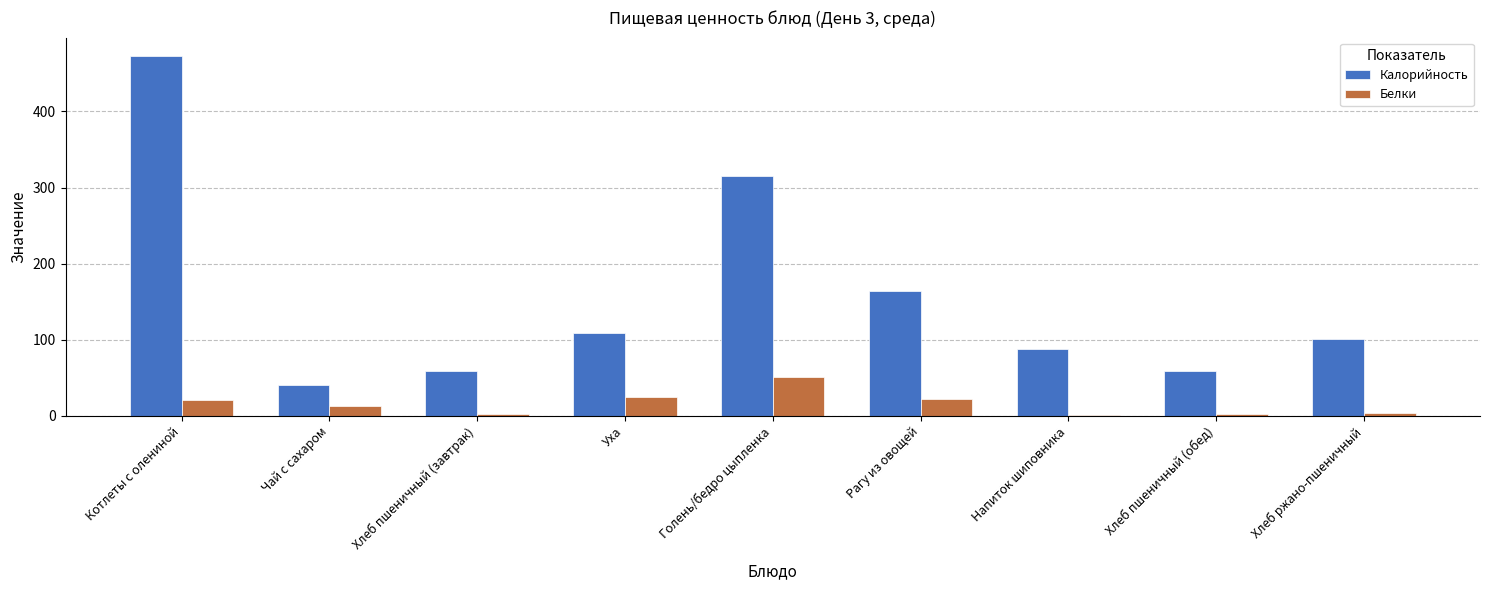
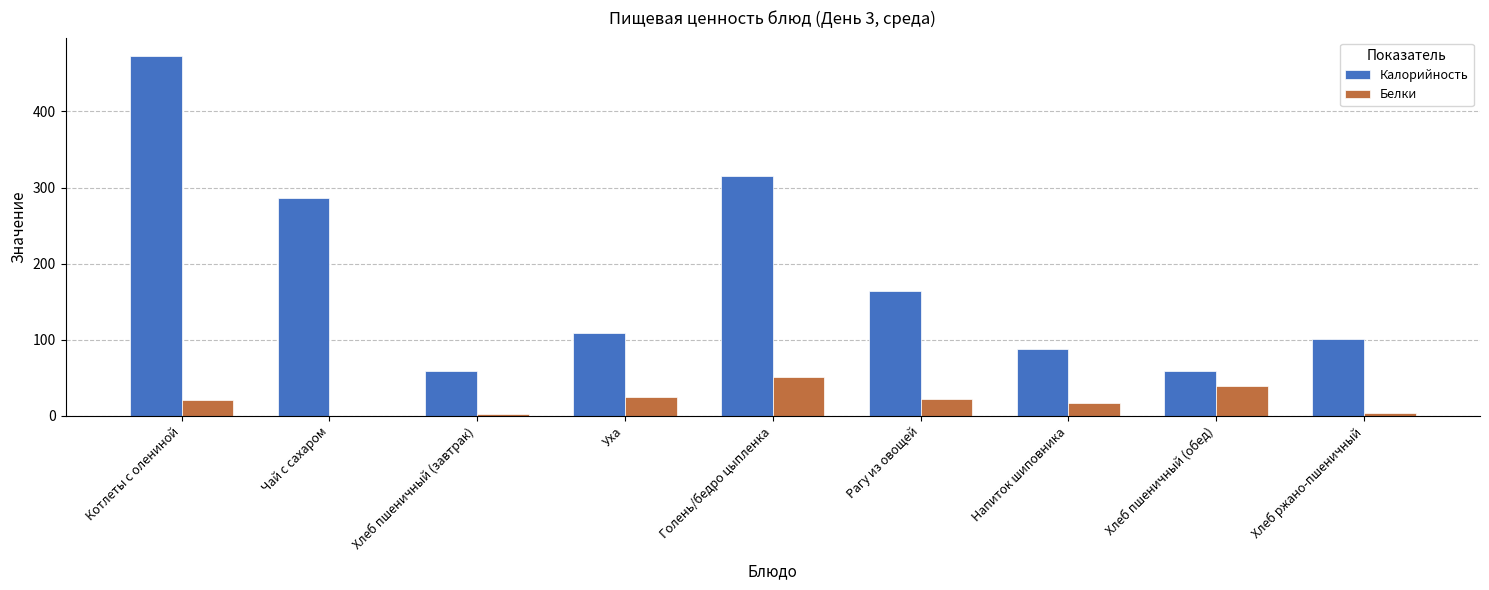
  {
    "Калорийность": {
      "Котлеты с олениной": 470,
-     "Чай с сахаром": 40,
+     "Чай с сахаром": 290,
      "Хлеб пшеничный (завтрак)": 60,
      "Уха": 110,
      "Голень/бедро цыпленка": 320,
      "Рагу из овощей": 160,
      "Напиток шиповника": 90,
      "Хлеб пшеничный (обед)": 60,
      "Хлеб ржано-пшеничный": 100
    },
    "Белки": {
      "Котлеты с олениной": 20,
-     "Чай с сахаром": 10,
+     "Чай с сахаром": 0,
      "Уха": 20,
      "Голень/бедро цыпленка": 50,
      "Рагу из овощей": 20,
-     "Напиток шиповника": 0,
-     "Хлеб пшеничный (обед)": 0,
+     "Напиток шиповника": 20,
+     "Хлеб пшеничный (обед)": 40,
      "Хлеб ржано-пшеничный": 0
    }
  }
